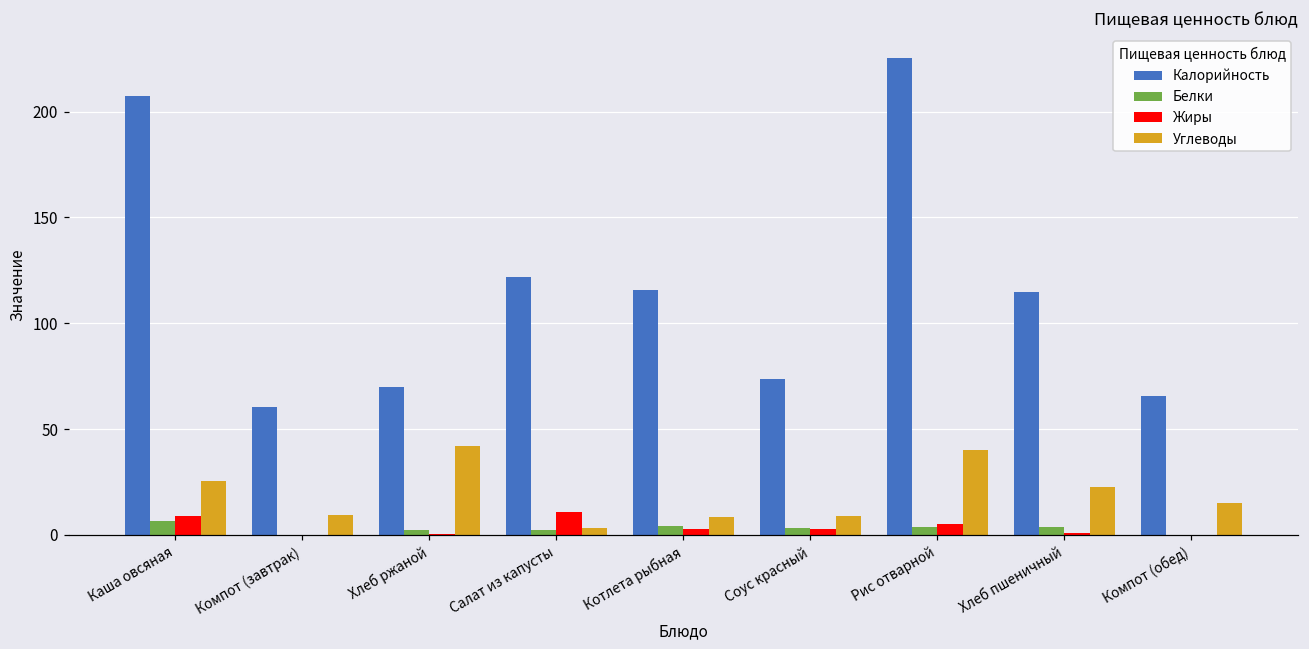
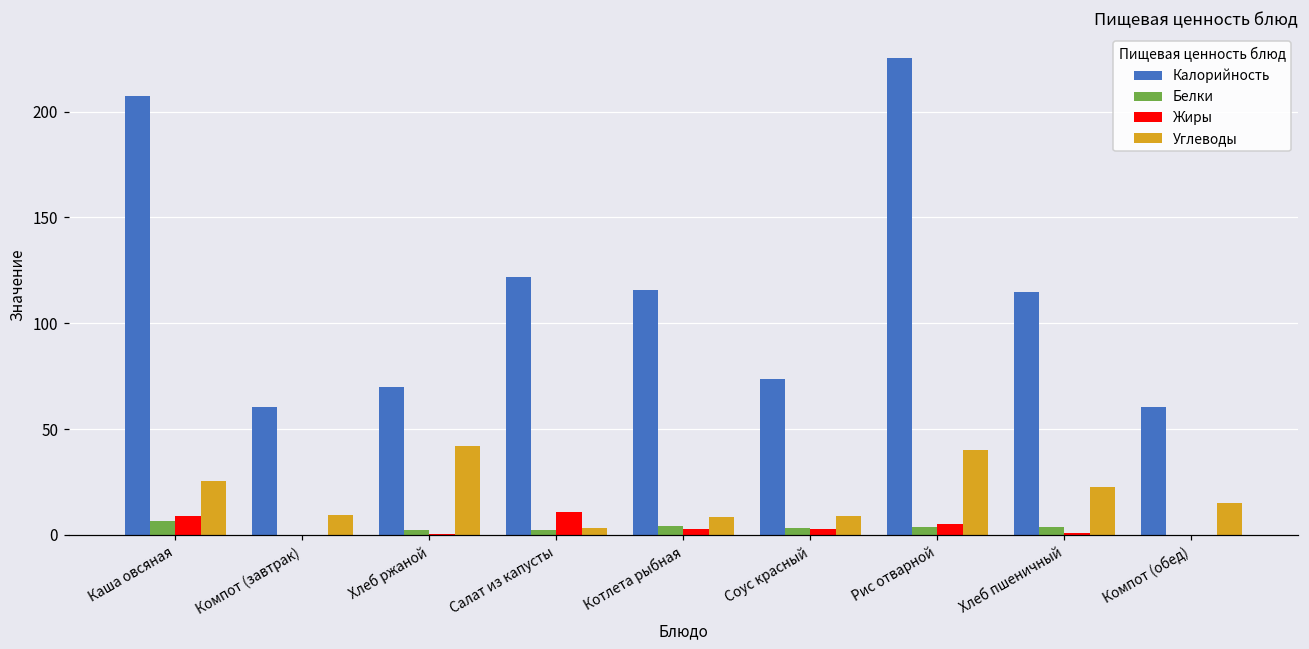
  {
    "Калорийность": {
      "Каша овсяная": 207,
      "Компот (завтрак)": 61,
      "Хлеб ржаной": 70,
      "Салат из капусты": 122,
      "Котлета рыбная": 116,
      "Соус красный": 74,
      "Рис отварной": 225,
      "Хлеб пшеничный": 115,
-     "Компот (обед)": 66
+     "Компот (обед)": 61
    },
    "Белки": {
      "Каша овсяная": 6,
      "Хлеб ржаной": 2,
      "Салат из капусты": 2,
      "Котлета рыбная": 4,
      "Соус красный": 3,
      "Рис отварной": 4,
      "Хлеб пшеничный": 4
    },
    "Жиры": {
      "Каша овсяная": 9,
      "Компот (завтрак)": 0,
      "Салат из капусты": 11,
      "Котлета рыбная": 3,
      "Соус красный": 3,
      "Рис отварной": 5,
      "Компот (обед)": 0
    },
    "Углеводы": {
      "Каша овсяная": 25,
      "Компот (завтрак)": 9,
      "Хлеб ржаной": 42,
      "Салат из капусты": 3,
      "Котлета рыбная": 9,
      "Соус красный": 9,
      "Рис отварной": 40,
      "Хлеб пшеничный": 22,
      "Компот (обед)": 15
    }
  }
